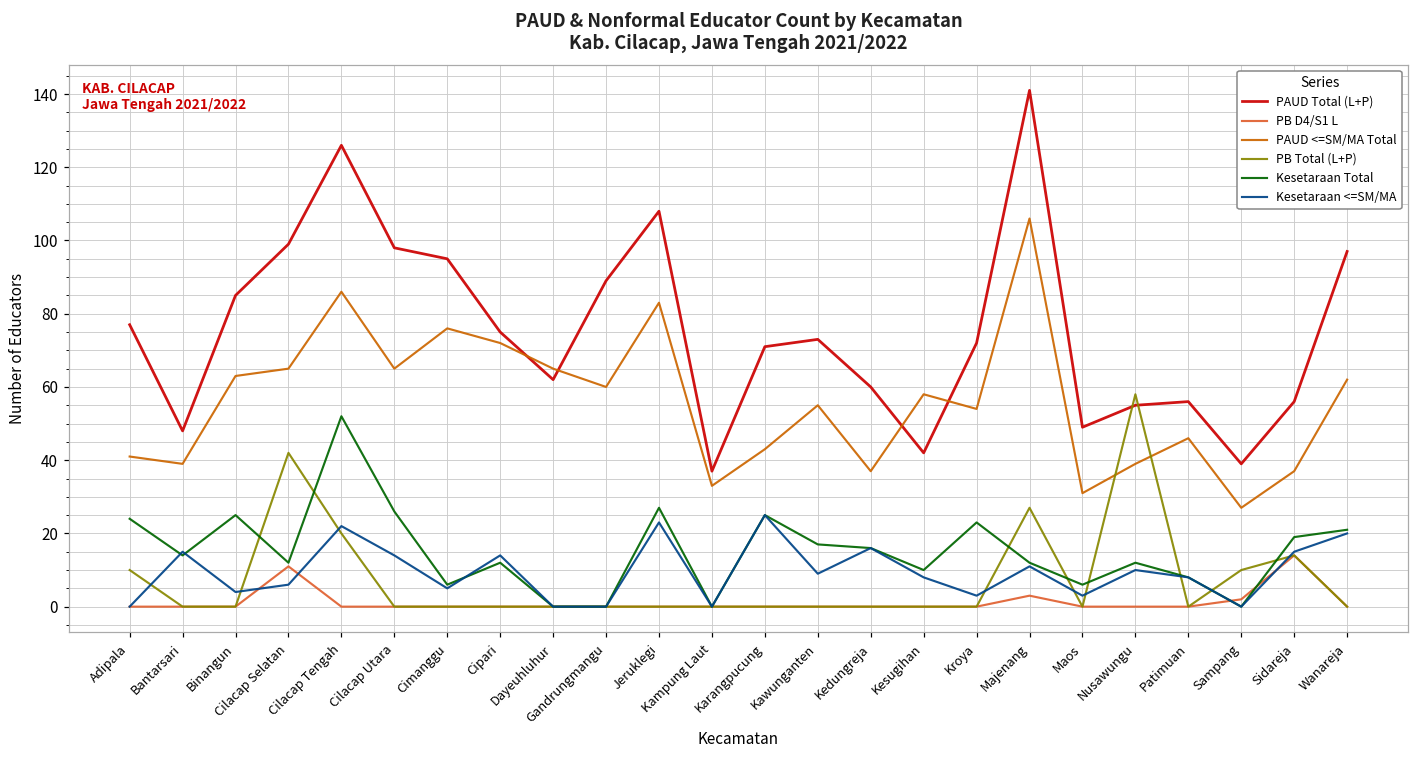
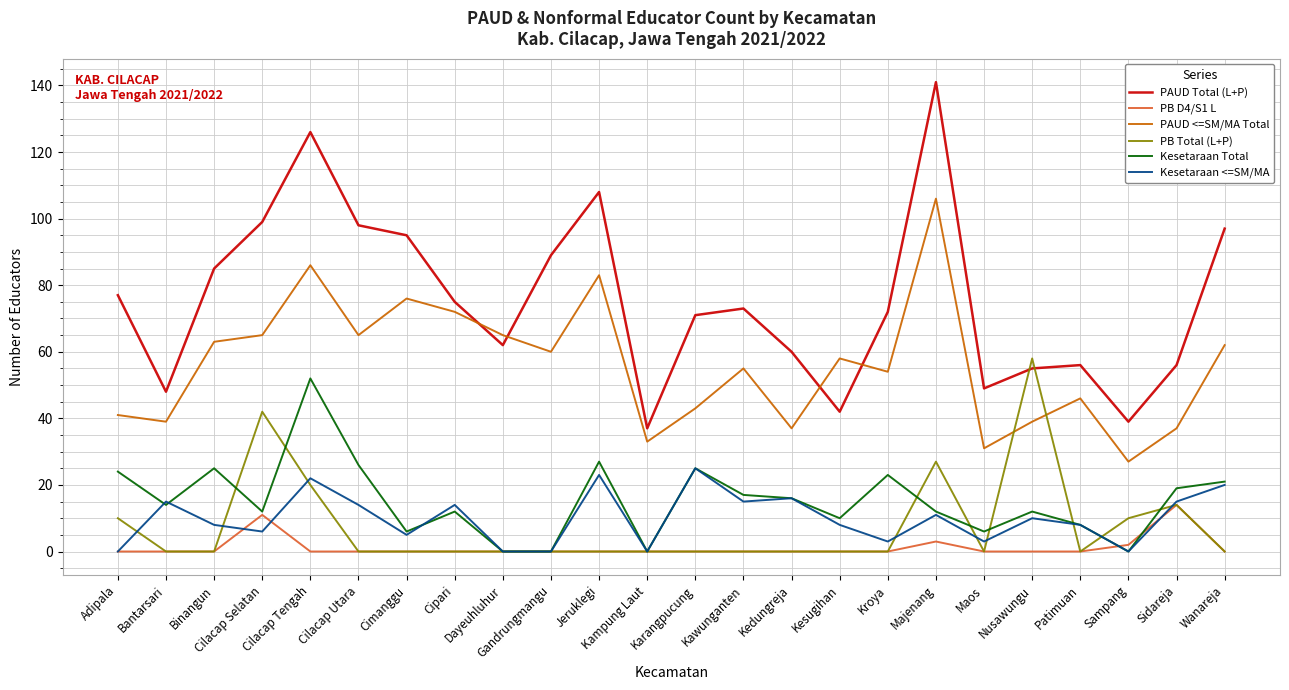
  {
    "PAUD Total (L+P)": {
      "Adipala": 77,
      "Bantarsari": 48,
      "Binangun": 85,
      "Cilacap Selatan": 99,
      "Cilacap Tengah": 126,
      "Cilacap Utara": 98,
      "Cimanggu": 95,
      "Cipari": 75,
      "Dayeuhluhur": 62,
      "Gandrungmangu": 89,
      "Jeruklegi": 108,
      "Kampung Laut": 37,
      "Karangpucung": 71,
      "Kawunganten": 73,
      "Kedungreja": 60,
      "Kesugihan": 42,
      "Kroya": 72,
      "Majenang": 141,
      "Maos": 49,
      "Nusawungu": 55,
      "Patimuan": 56,
      "Sampang": 39,
      "Sidareja": 56,
      "Wanareja": 97
    },
    "PB Total (L+P)": {
      "Adipala": 10,
      "Cilacap Selatan": 42,
      "Cilacap Tengah": 20,
      "Majenang": 27,
      "Nusawungu": 58,
      "Sampang": 10
    },
    "Kesetaraan Total": {
      "Adipala": 24,
      "Bantarsari": 14,
      "Binangun": 25,
      "Cilacap Selatan": 12,
      "Cilacap Tengah": 52,
      "Cilacap Utara": 26,
      "Cimanggu": 6,
      "Cipari": 12,
      "Jeruklegi": 27,
      "Kawunganten": 17,
      "Kesugihan": 10,
      "Kroya": 23,
      "Majenang": 12,
      "Maos": 6,
      "Nusawungu": 12,
      "Sidareja": 19,
      "Wanareja": 21
    },
    "Kesetaraan <=SM/MA": {
      "Bantarsari": 15,
-     "Binangun": 4,
+     "Binangun": 8,
      "Cilacap Selatan": 6,
      "Cilacap Tengah": 22,
      "Cilacap Utara": 14,
      "Cimanggu": 5,
      "Cipari": 14,
      "Jeruklegi": 23,
-     "Kawunganten": 9,
+     "Kawunganten": 15,
      "Kesugihan": 8,
      "Kroya": 3,
      "Majenang": 11,
      "Maos": 3,
      "Nusawungu": 10,
      "Sidareja": 15,
      "Wanareja": 20
    }
  }
